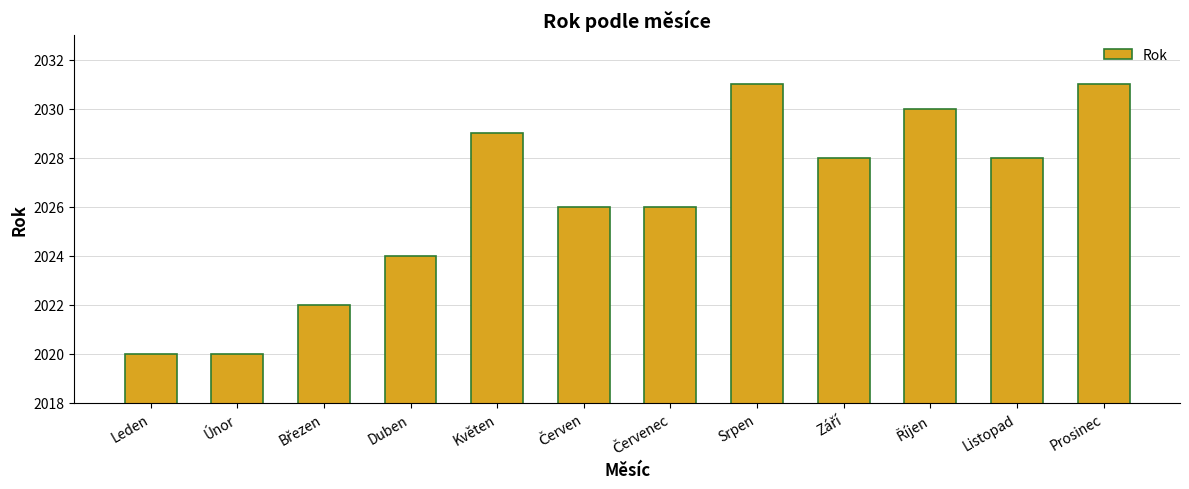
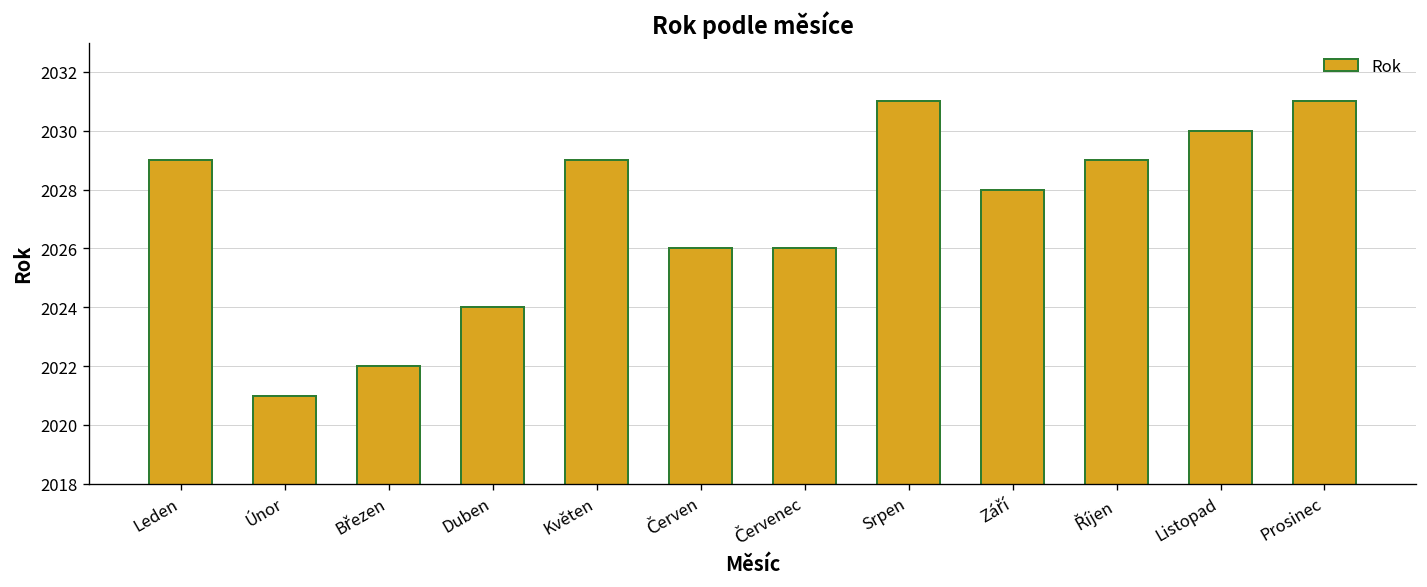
  {
-   "Leden": 2020,
-   "Únor": 2020,
+   "Leden": 2029,
+   "Únor": 2021,
    "Březen": 2022,
    "Duben": 2024,
    "Květen": 2029,
    "Červen": 2026,
    "Červenec": 2026,
    "Srpen": 2031,
    "Září": 2028,
-   "Říjen": 2030,
-   "Listopad": 2028,
+   "Říjen": 2029,
+   "Listopad": 2030,
    "Prosinec": 2031
  }
